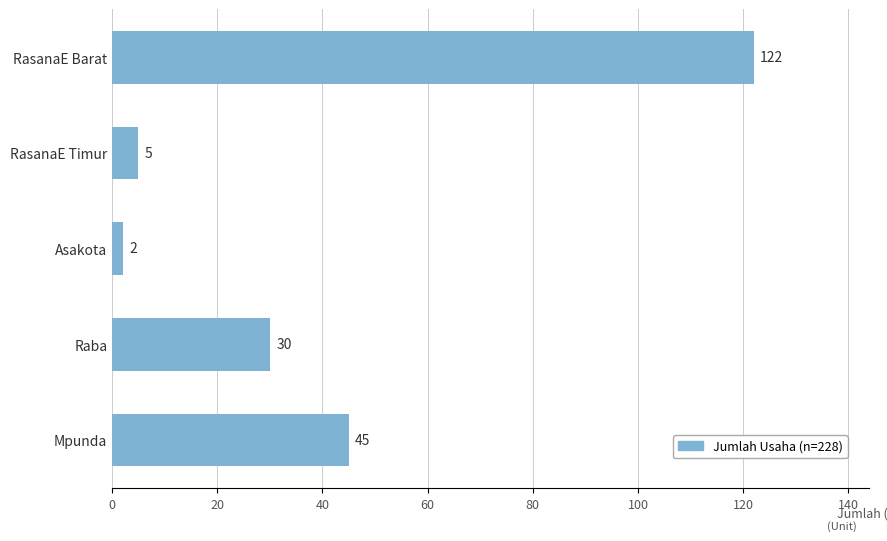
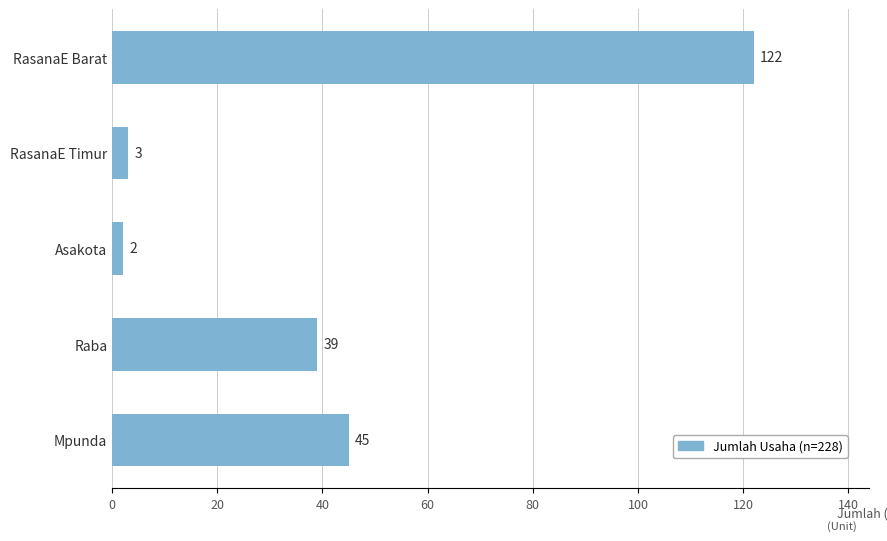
  {
    "RasanaE Barat": 122,
-   "RasanaE Timur": 5,
+   "RasanaE Timur": 3,
    "Asakota": 2,
-   "Raba": 30,
+   "Raba": 39,
    "Mpunda": 45
  }
